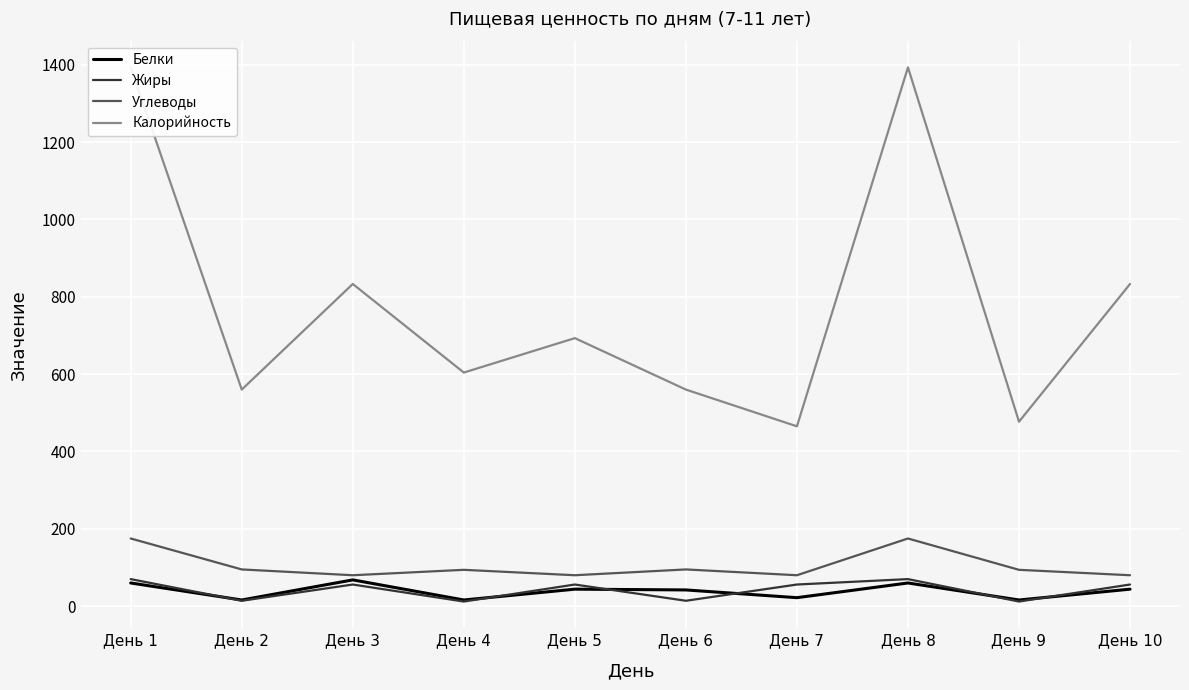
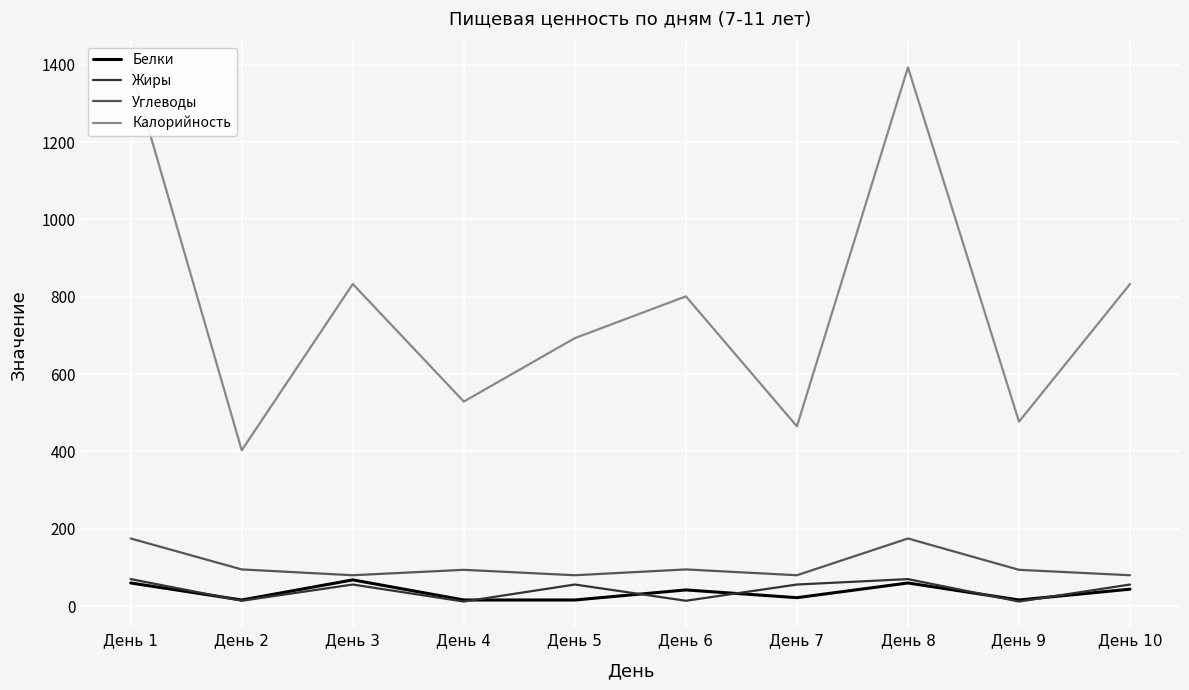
  {
    "Белки": {
      "День 1": 60,
      "День 3": 70,
-     "День 5": 40,
+     "День 5": 20,
      "День 6": 40,
      "День 7": 20,
      "День 8": 60,
      "День 10": 40
    },
    "Калорийность": {
-     "День 2": 560,
+     "День 2": 400,
      "День 3": 830,
-     "День 4": 600,
+     "День 4": 530,
      "День 5": 690,
-     "День 6": 560,
+     "День 6": 800,
      "День 7": 470,
      "День 8": 1390,
      "День 9": 480,
      "День 10": 830
    }
  }
